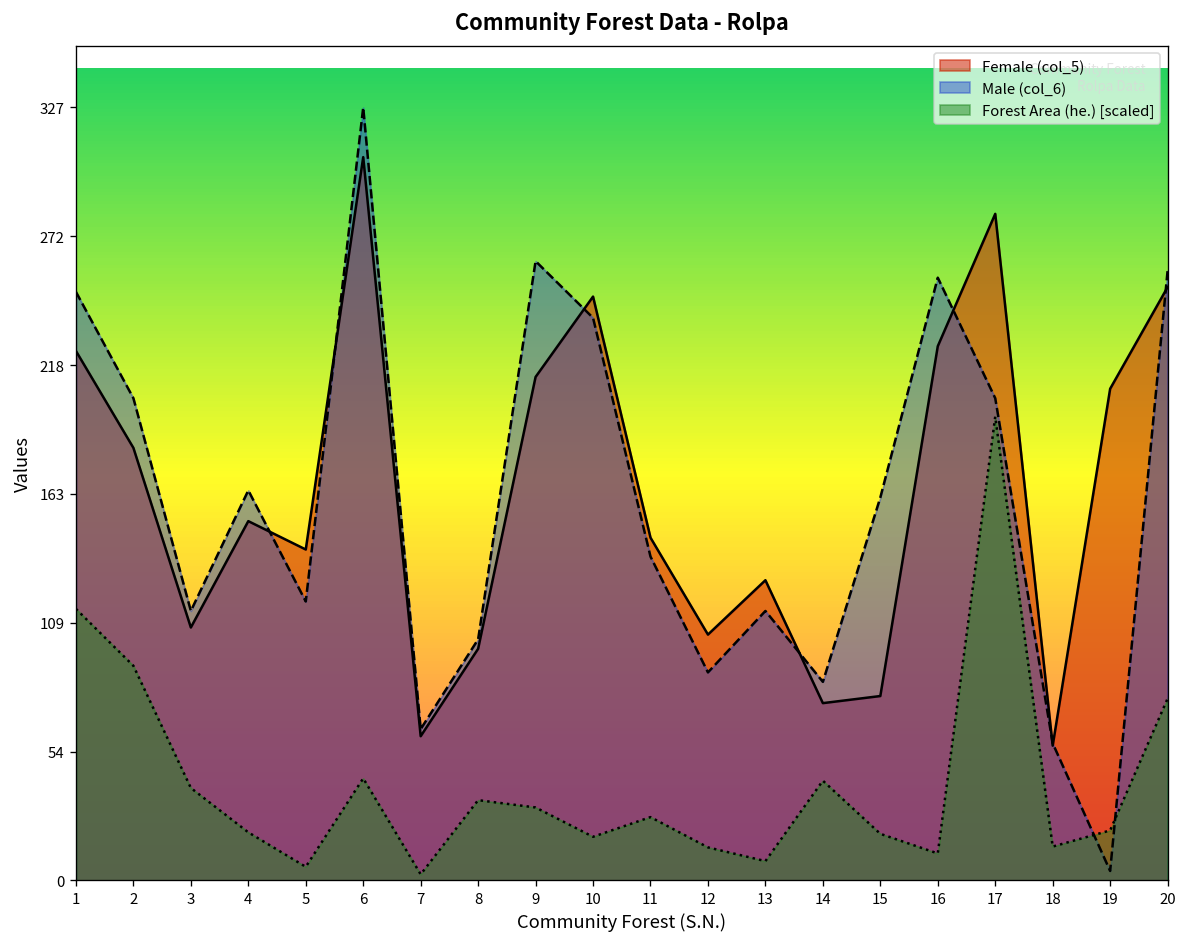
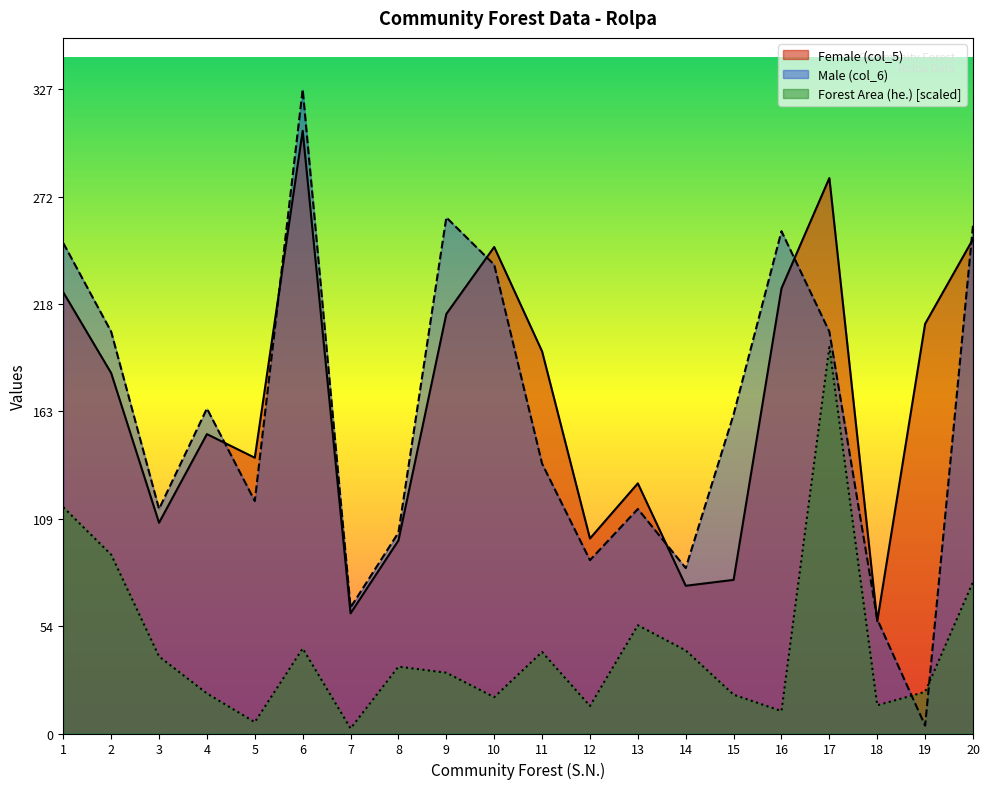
  {
    "Female (col_5)": {
      "1": 224,
      "2": 183,
      "3": 107,
      "4": 152,
      "5": 140,
      "6": 306,
      "7": 61,
      "8": 98,
      "9": 213,
      "10": 247,
-     "11": 145,
-     "12": 104,
+     "11": 194,
+     "12": 99,
      "13": 127,
      "14": 75,
      "15": 78,
      "16": 226,
      "17": 282,
      "19": 208,
      "20": 251
    },
    "Male (col_6)": {
      "1": 249,
      "2": 204,
      "3": 114,
      "4": 165,
      "5": 118,
      "6": 327,
      "7": 64,
      "8": 102,
      "9": 262,
      "10": 238,
      "11": 137,
      "12": 88,
      "13": 114,
      "14": 84,
      "15": 162,
      "16": 255,
      "17": 204,
      "19": 4,
      "20": 258
    },
    "Forest Area (he.) [scaled]": {
      "1": 115,
      "2": 91,
      "3": 39,
      "4": 20,
      "5": 6,
      "6": 43,
      "7": 3,
      "8": 34,
      "9": 31,
      "10": 18,
-     "11": 27,
+     "11": 41,
      "12": 14,
-     "13": 8,
+     "13": 55,
      "14": 42,
      "15": 20,
      "16": 11,
      "17": 196,
      "18": 14,
      "19": 21,
      "20": 77
    }
  }
